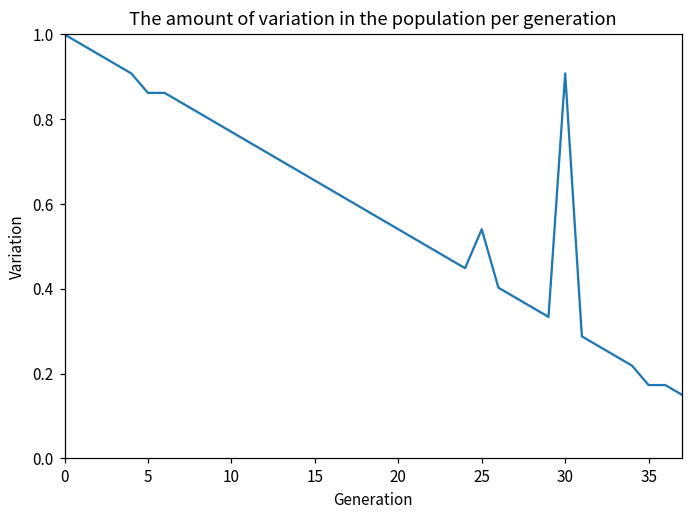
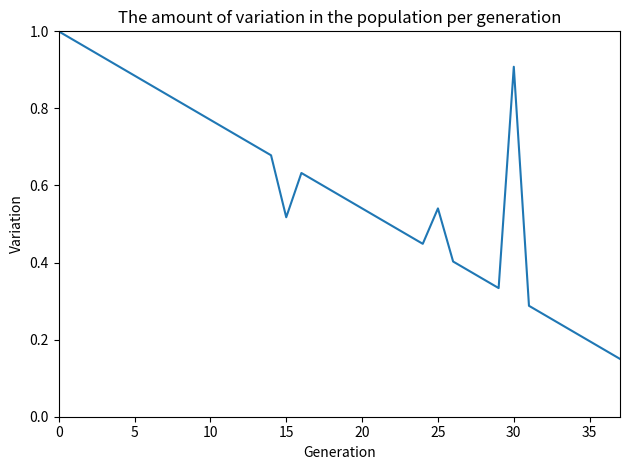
  {
    "0": 1.00,
-   "5": 0.86,
+   "5": 0.89,
    "10": 0.77,
-   "15": 0.66,
+   "15": 0.52,
    "20": 0.54,
    "25": 0.54,
    "30": 0.91,
-   "35": 0.17
+   "35": 0.20
  }
